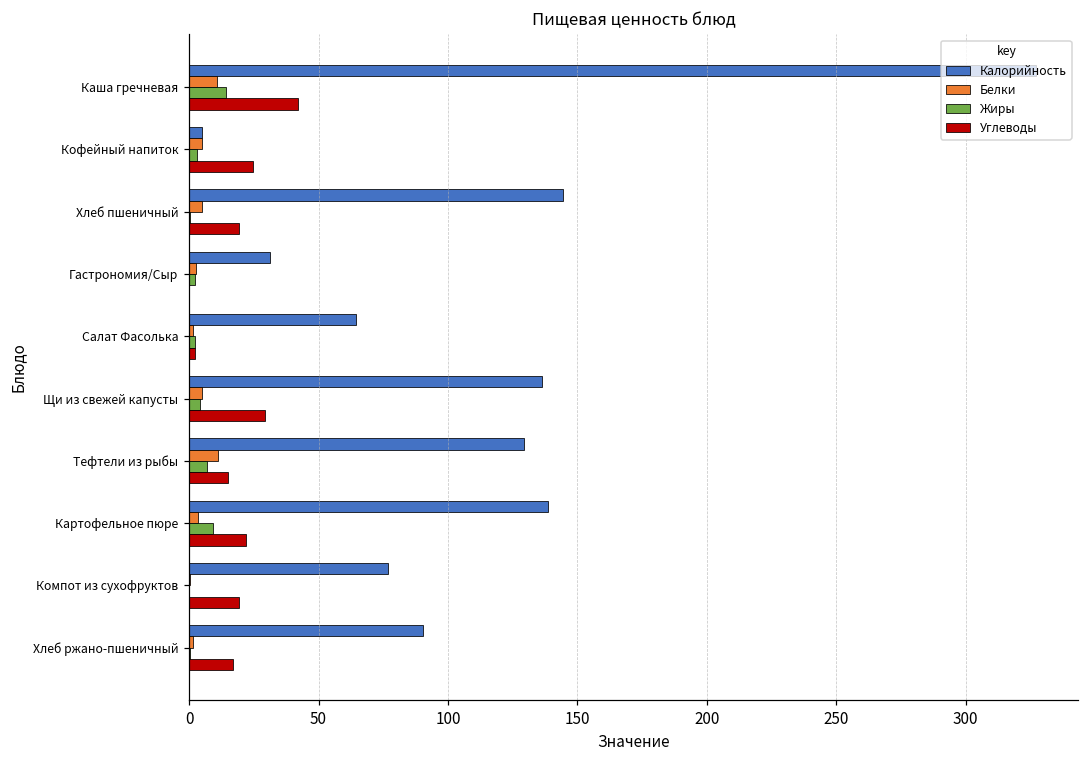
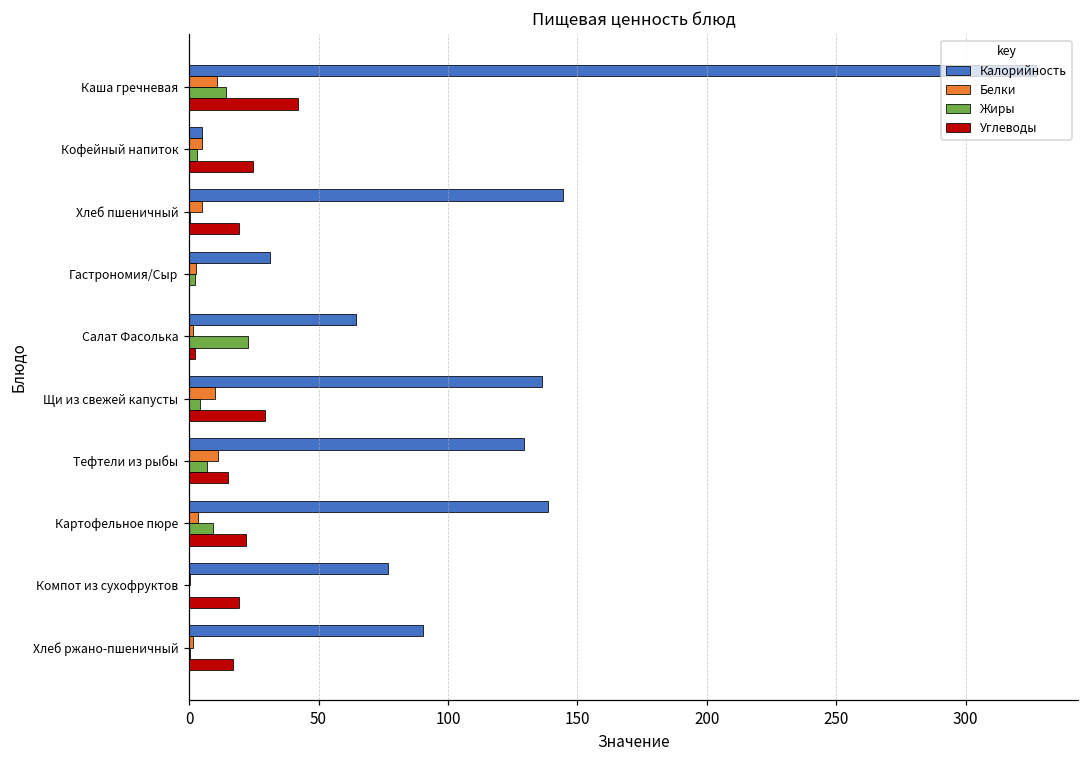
  {
    "Калорийность": {
      "Кофейный напиток": 5,
      "Хлеб пшеничный": 144,
      "Гастрономия/Сыр": 31,
      "Салат Фасолька": 64,
      "Щи из свежей капусты": 136,
      "Тефтели из рыбы": 129,
      "Картофельное пюре": 139,
      "Компот из сухофруктов": 77,
      "Хлеб ржано-пшеничный": 91
    },
    "Белки": {
      "Каша гречневая": 11,
      "Кофейный напиток": 5,
      "Хлеб пшеничный": 5,
      "Гастрономия/Сыр": 3,
      "Салат Фасолька": 2,
-     "Щи из свежей капусты": 5,
+     "Щи из свежей капусты": 10,
      "Тефтели из рыбы": 11,
      "Картофельное пюре": 3,
      "Хлеб ржано-пшеничный": 1
    },
    "Жиры": {
      "Каша гречневая": 14,
      "Кофейный напиток": 3,
      "Гастрономия/Сыр": 2,
-     "Салат Фасолька": 2,
+     "Салат Фасолька": 23,
      "Щи из свежей капусты": 4,
      "Тефтели из рыбы": 7,
      "Картофельное пюре": 9,
      "Компот из сухофруктов": 0
    },
    "Углеводы": {
      "Каша гречневая": 42,
      "Кофейный напиток": 25,
      "Хлеб пшеничный": 19,
      "Салат Фасолька": 2,
      "Щи из свежей капусты": 30,
      "Тефтели из рыбы": 15,
      "Картофельное пюре": 22,
      "Компот из сухофруктов": 19,
      "Хлеб ржано-пшеничный": 17
    }
  }
